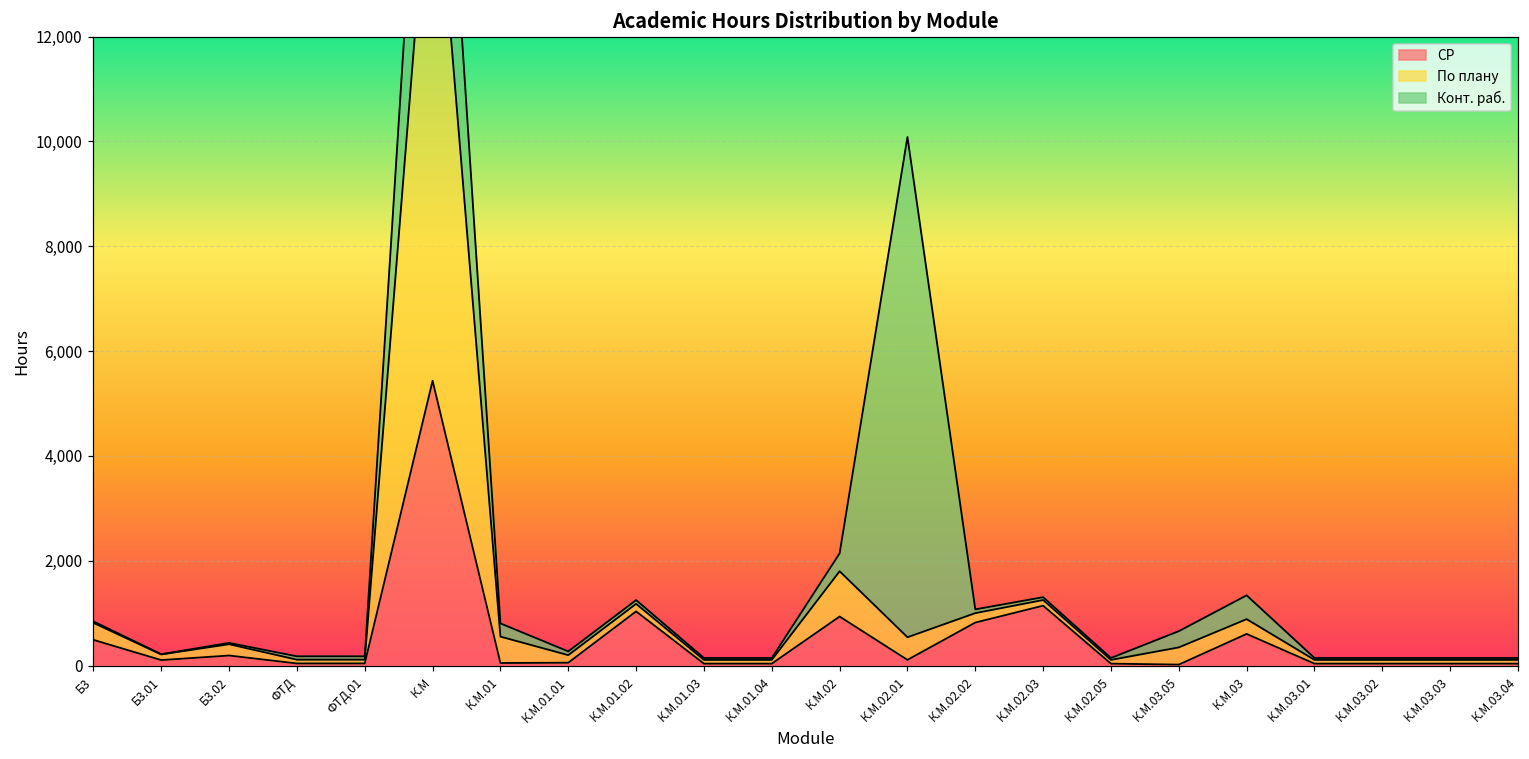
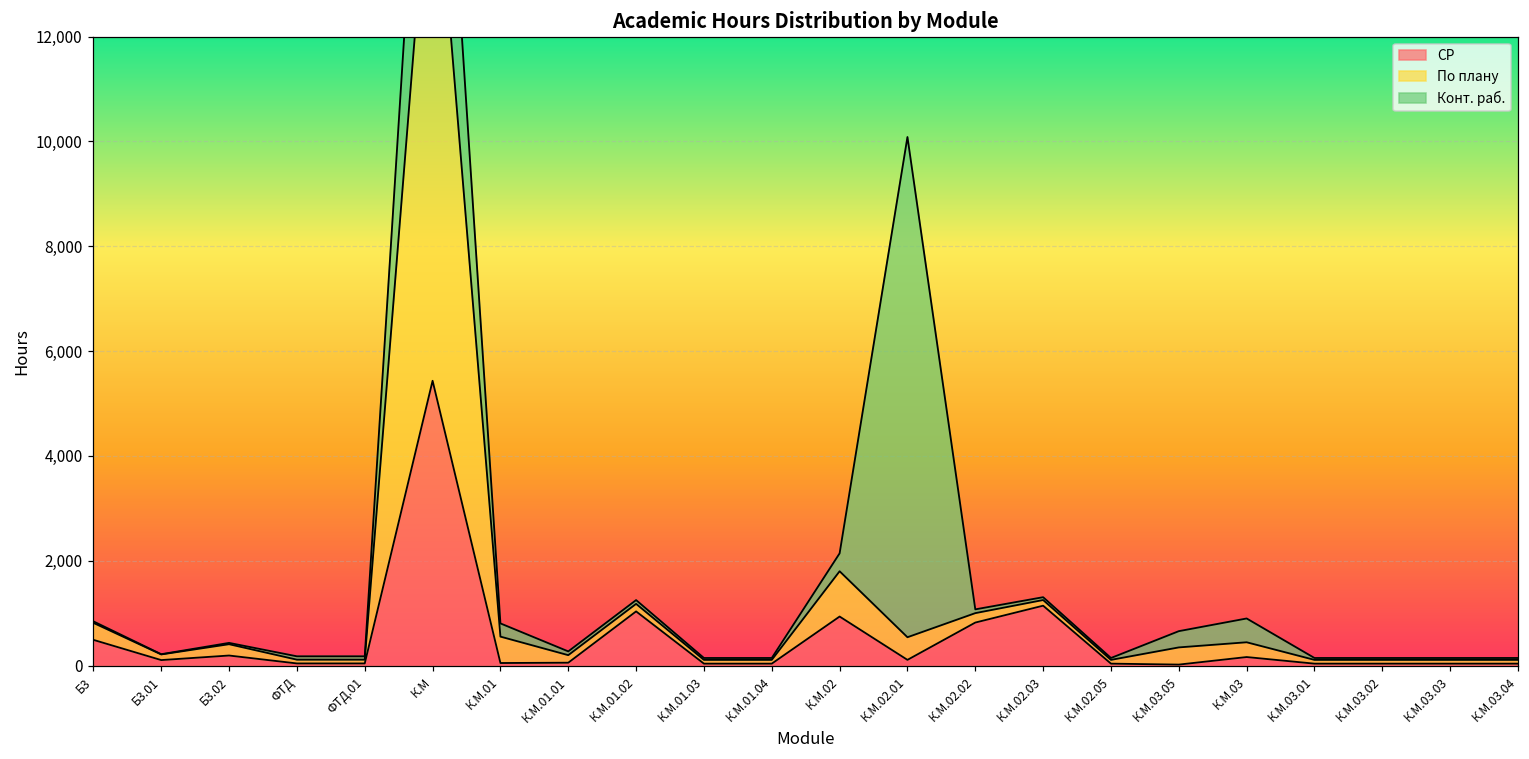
  {
    "СР": {
      "Б3": "500",
      "Б3.01": "100",
      "Б3.02": "200",
      "ФТД": "0",
      "ФТД.01": "0",
      "К.М": "5,400",
      "К.М.01": "0",
      "К.М.01.01": "100",
      "К.М.01.02": "1,000",
      "К.М.01.03": "0",
      "К.М.01.04": "0",
      "К.М.02": "900",
      "К.М.02.01": "100",
      "К.М.02.02": "800",
      "К.М.02.03": "1,100",
      "К.М.02.05": "0",
      "К.М.03.05": "0",
-     "К.М.03": "600",
+     "К.М.03": "200",
      "К.М.03.01": "0",
      "К.М.03.02": "0",
      "К.М.03.03": "0",
      "К.М.03.04": "0"
    },
    "По плану": {
      "ФТД": "100",
      "ФТД.01": "100",
      "К.М.01": "500",
      "К.М.01.01": "100",
      "К.М.01.02": "100",
      "К.М.02": "900",
      "К.М.02.01": "400",
      "К.М.02.02": "200",
      "К.М.02.03": "100",
      "К.М.03.05": "300",
      "К.М.03": "300"
    },
    "Конт. раб.": {
      "ФТД": "100",
      "ФТД.01": "100",
      "К.М.01": "300",
      "К.М.01.01": "100",
      "К.М.01.02": "100",
      "К.М.02": "300",
      "К.М.02.01": "9,500",
      "К.М.02.02": "100",
      "К.М.02.03": "100",
      "К.М.03.05": "300",
      "К.М.03": "500"
    }
  }
